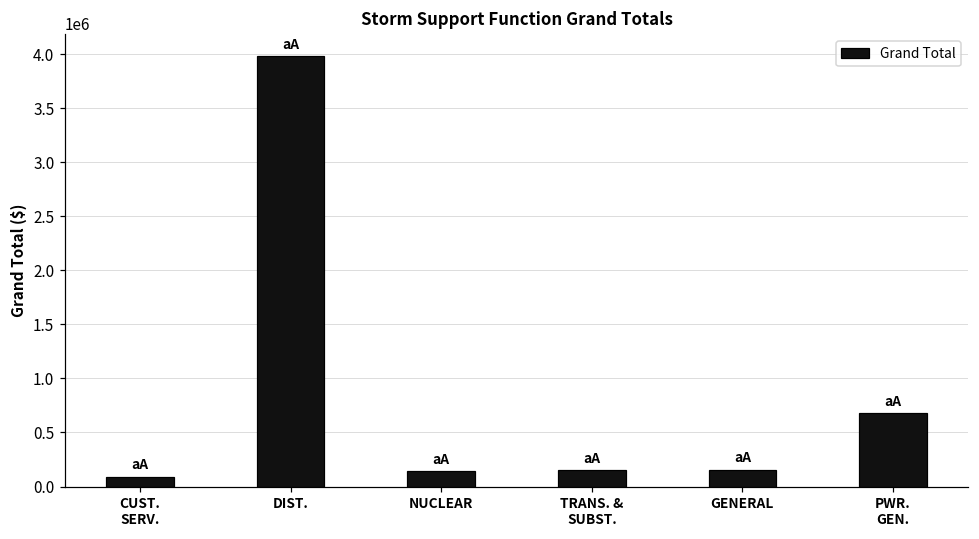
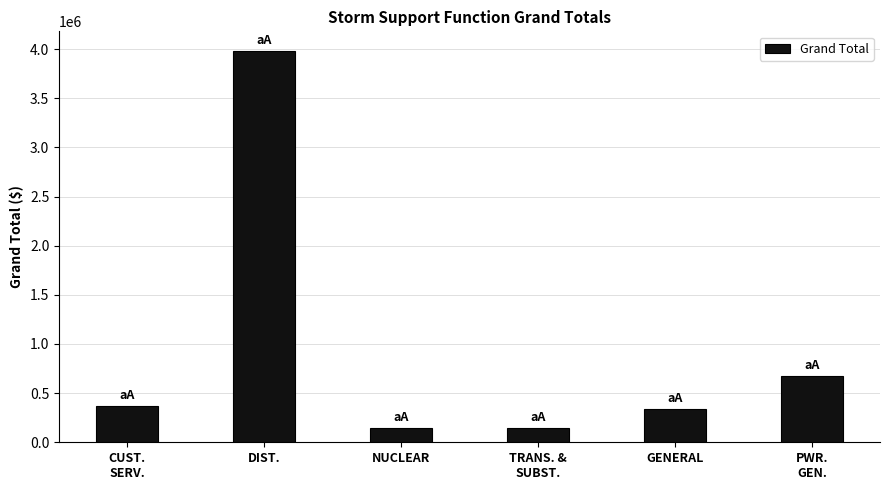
  {
-   "CUST. SERV.": 100000,
+   "CUST. SERV.": 400000,
    "DIST.": 4000000,
    "NUCLEAR": 100000,
    "TRANS. & SUBST.": 100000,
-   "GENERAL": 200000,
+   "GENERAL": 300000,
    "PWR. GEN.": 700000
  }
